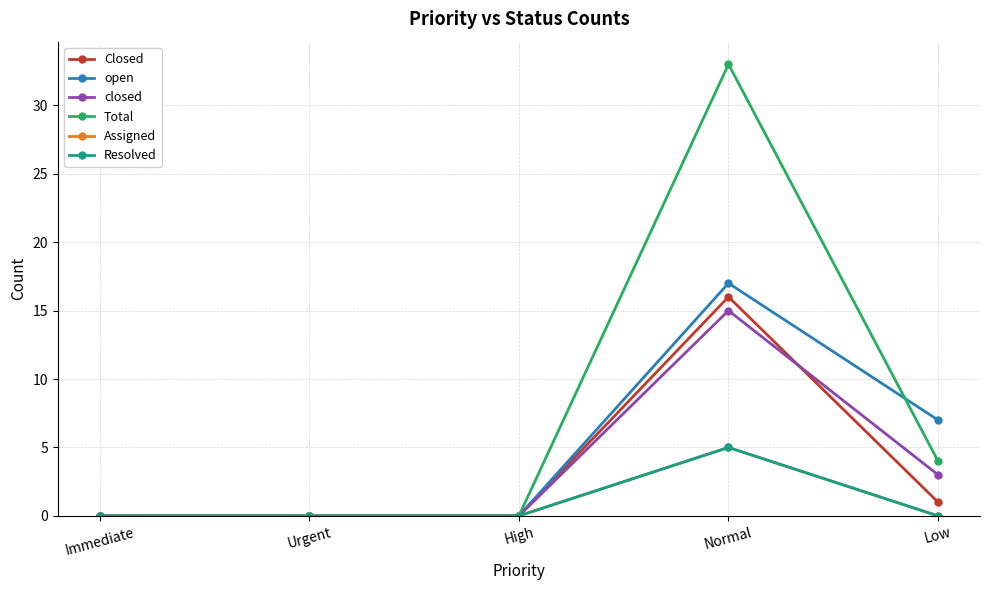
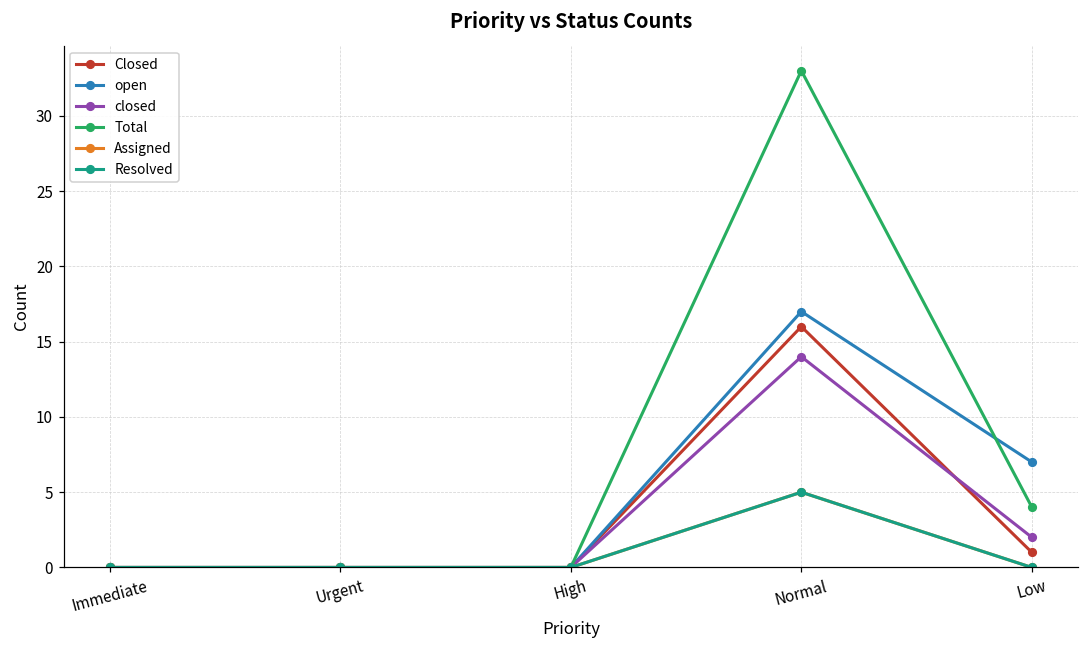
  {
    "Closed": {
      "Normal": 16,
      "Low": 1
    },
    "open": {
      "Normal": 17,
      "Low": 7
    },
    "closed": {
-     "Normal": 15,
-     "Low": 3
+     "Normal": 14,
+     "Low": 2
    }
  }
